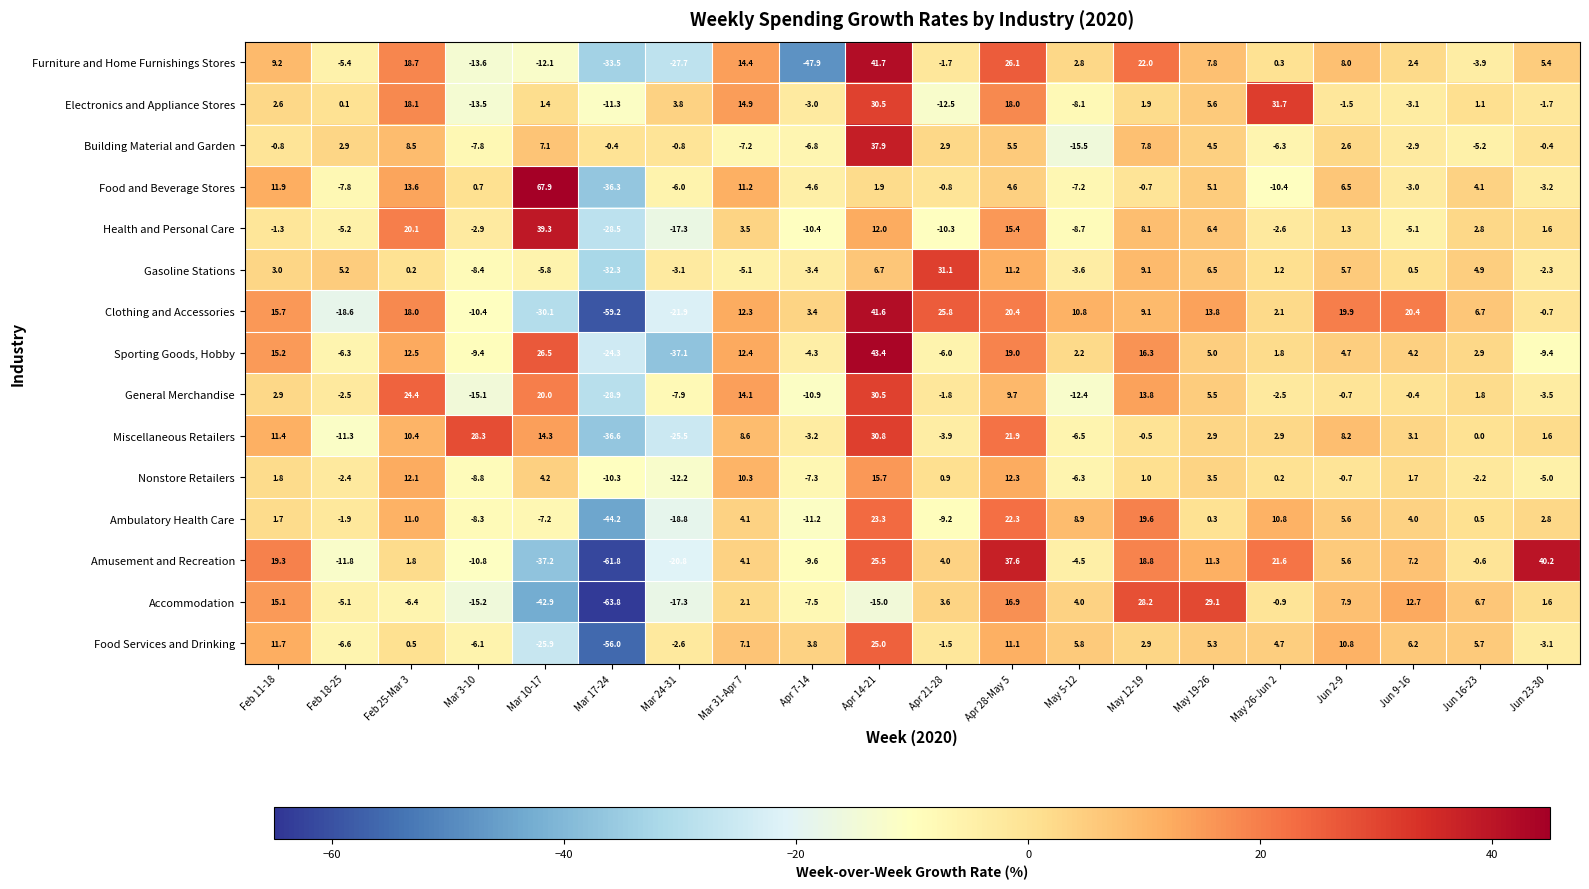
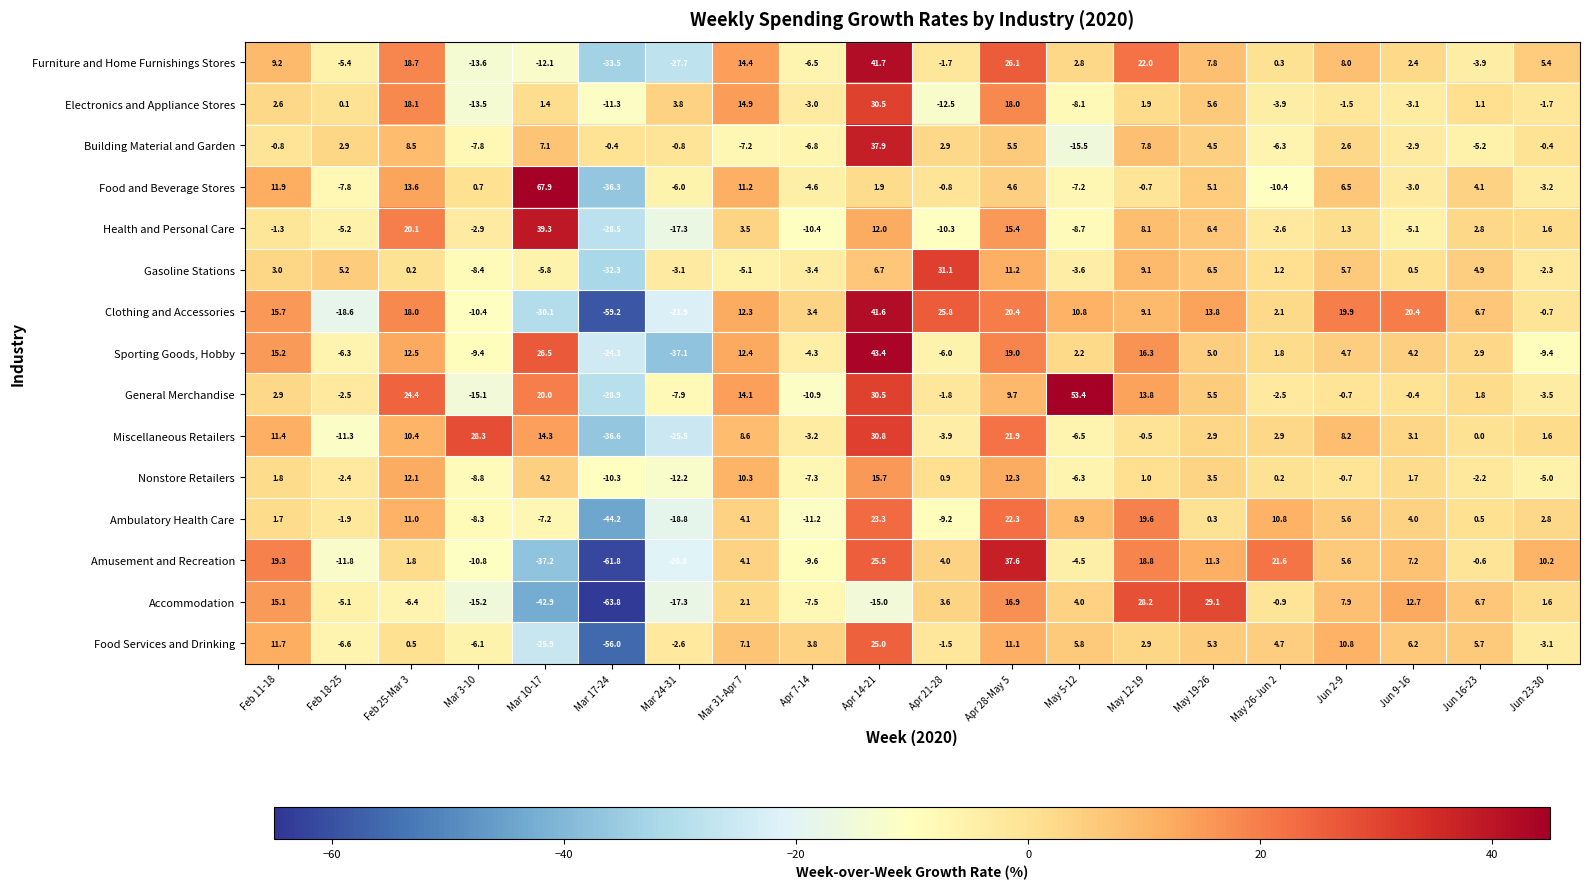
  {
    "Furniture and Home Furnishings Stores": {
      "Feb 11-18": 9.2,
      "Feb 18-25": -5.4,
      "Feb 25-Mar 3": 18.7,
      "Mar 3-10": -13.6,
      "Mar 10-17": -12.1,
      "Mar 17-24": -33.5,
      "Mar 24-31": -27.7,
      "Mar 31-Apr 7": 14.4,
-     "Apr 7-14": -47.9,
+     "Apr 7-14": -6.5,
      "Apr 14-21": 41.7,
      "Apr 21-28": -1.7,
      "Apr 28-May 5": 26.1,
      "May 5-12": 2.8,
      "May 12-19": 22.0,
      "May 19-26": 7.8,
      "May 26-Jun 2": 0.3,
      "Jun 2-9": 8.0,
      "Jun 9-16": 2.4,
      "Jun 16-23": -3.9,
      "Jun 23-30": 5.4
    },
    "Electronics and Appliance Stores": {
      "Feb 11-18": 2.6,
      "Feb 18-25": 0.1,
      "Feb 25-Mar 3": 18.1,
      "Mar 3-10": -13.5,
      "Mar 10-17": 1.4,
      "Mar 17-24": -11.3,
      "Mar 24-31": 3.8,
      "Mar 31-Apr 7": 14.9,
      "Apr 7-14": -3.0,
      "Apr 14-21": 30.5,
      "Apr 21-28": -12.5,
      "Apr 28-May 5": 18.0,
      "May 5-12": -8.1,
      "May 12-19": 1.9,
      "May 19-26": 5.6,
-     "May 26-Jun 2": 31.7,
+     "May 26-Jun 2": -3.9,
      "Jun 2-9": -1.5,
      "Jun 9-16": -3.1,
      "Jun 16-23": 1.1,
      "Jun 23-30": -1.7
    },
    "General Merchandise": {
      "Feb 11-18": 2.9,
      "Feb 18-25": -2.5,
      "Feb 25-Mar 3": 24.4,
      "Mar 3-10": -15.1,
      "Mar 10-17": 20.0,
      "Mar 17-24": -28.9,
      "Mar 24-31": -7.9,
      "Mar 31-Apr 7": 14.1,
      "Apr 7-14": -10.9,
      "Apr 14-21": 30.5,
      "Apr 21-28": -1.8,
      "Apr 28-May 5": 9.7,
-     "May 5-12": -12.4,
+     "May 5-12": 53.4,
      "May 12-19": 13.8,
      "May 19-26": 5.5,
      "May 26-Jun 2": -2.5,
      "Jun 2-9": -0.7,
      "Jun 9-16": -0.4,
      "Jun 16-23": 1.8,
      "Jun 23-30": -3.5
    },
    "Amusement and Recreation": {
      "Feb 11-18": 19.3,
      "Feb 18-25": -11.8,
      "Feb 25-Mar 3": 1.8,
      "Mar 3-10": -10.8,
      "Mar 10-17": -37.2,
      "Mar 17-24": -61.8,
      "Mar 31-Apr 7": 4.1,
      "Apr 7-14": -9.6,
      "Apr 14-21": 25.5,
      "Apr 21-28": 4.0,
      "Apr 28-May 5": 37.6,
      "May 5-12": -4.5,
      "May 12-19": 18.8,
      "May 19-26": 11.3,
      "May 26-Jun 2": 21.6,
      "Jun 2-9": 5.6,
      "Jun 9-16": 7.2,
      "Jun 16-23": -0.6,
-     "Jun 23-30": 40.2
+     "Jun 23-30": 10.2
    }
  }
